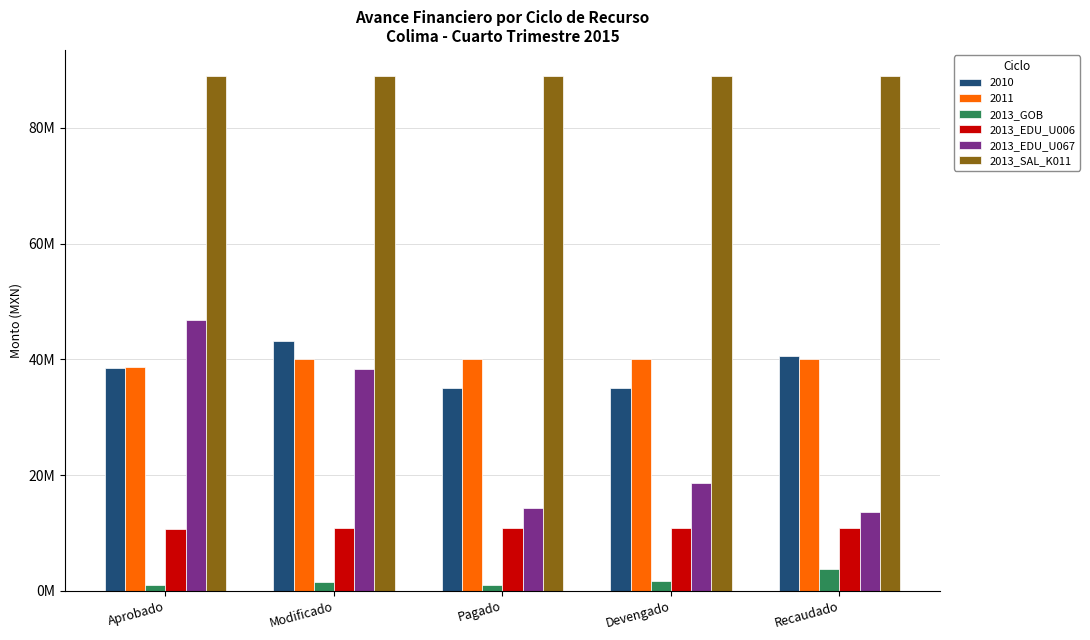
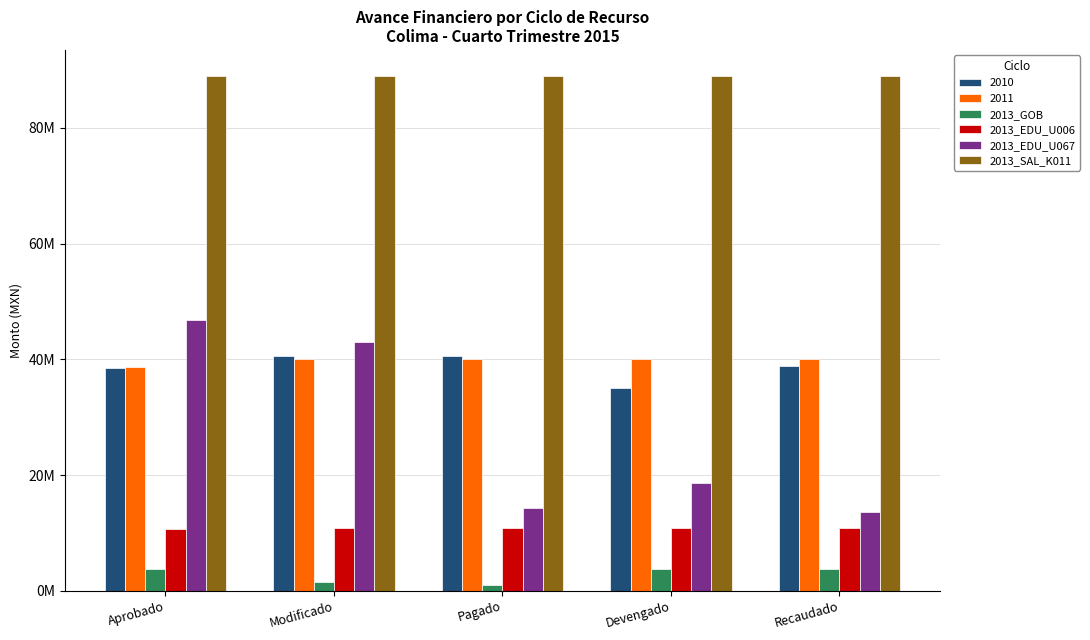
  {
    "2010": {
      "Aprobado": 39000000,
-     "Modificado": 43000000,
-     "Pagado": 35000000,
+     "Modificado": 41000000,
+     "Pagado": 41000000,
      "Devengado": 35000000,
-     "Recaudado": 41000000
+     "Recaudado": 39000000
    },
    "2011": {
      "Aprobado": 39000000,
      "Modificado": 40000000,
      "Pagado": 40000000,
      "Devengado": 40000000,
      "Recaudado": 40000000
    },
    "2013_GOB": {
-     "Aprobado": 1000000,
+     "Aprobado": 4000000,
      "Modificado": 2000000,
      "Pagado": 1000000,
-     "Devengado": 2000000,
+     "Devengado": 4000000,
      "Recaudado": 4000000
    },
    "2013_EDU_U006": {
      "Aprobado": 11000000,
      "Modificado": 11000000,
      "Pagado": 11000000,
      "Devengado": 11000000,
      "Recaudado": 11000000
    },
    "2013_EDU_U067": {
      "Aprobado": 47000000,
-     "Modificado": 38000000,
+     "Modificado": 43000000,
      "Pagado": 14000000,
      "Devengado": 19000000,
      "Recaudado": 14000000
    },
    "2013_SAL_K011": {
      "Aprobado": 89000000,
      "Modificado": 89000000,
      "Pagado": 89000000,
      "Devengado": 89000000,
      "Recaudado": 89000000
    }
  }
